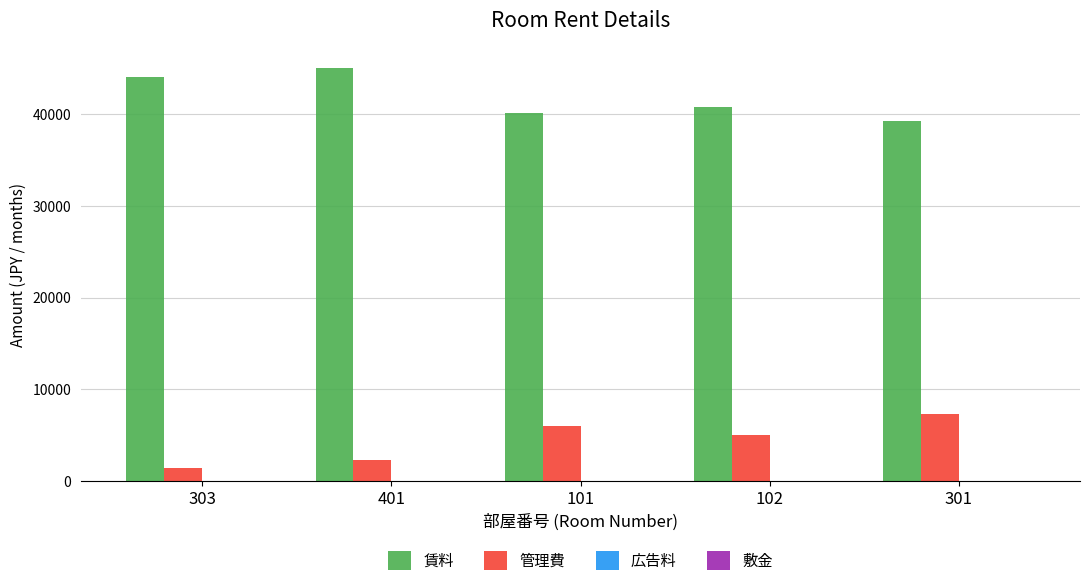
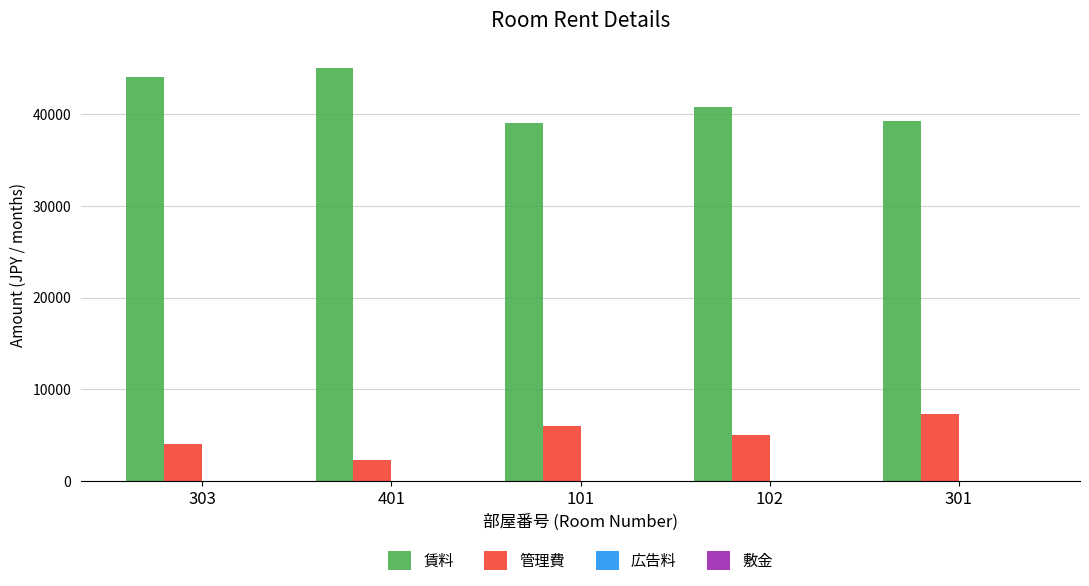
  {
    "賃料": {
      "303": 44000,
      "401": 45000,
-     "101": 40000,
+     "101": 39000,
      "102": 41000,
      "301": 39000
    },
    "管理費": {
-     "303": 1000,
+     "303": 4000,
      "401": 2000,
      "101": 6000,
      "102": 5000,
      "301": 7000
    }
  }
